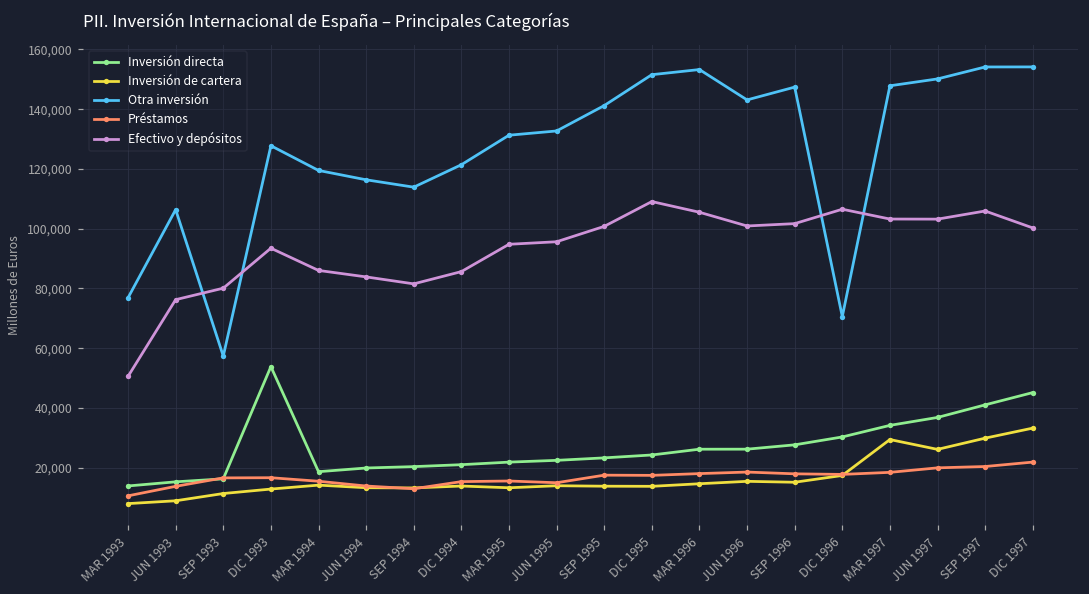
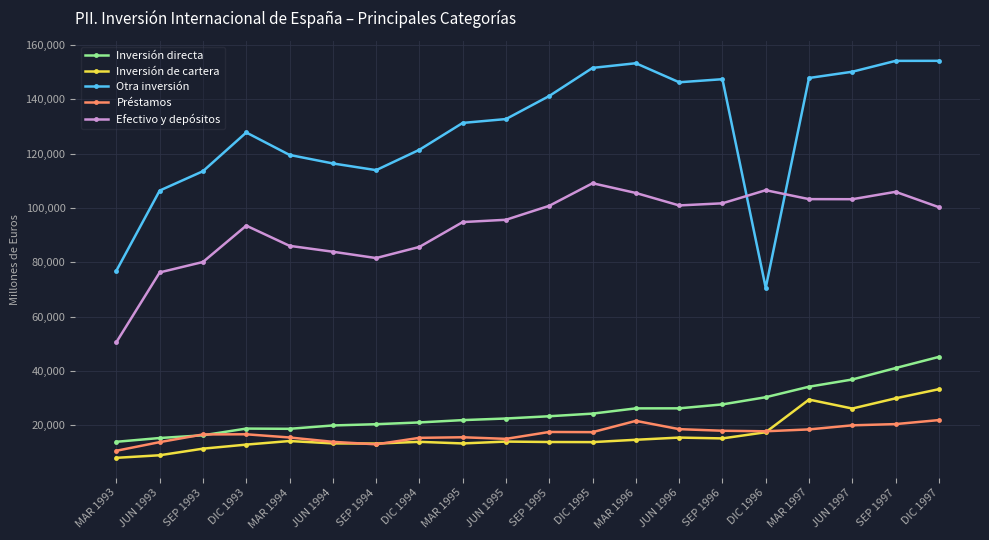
  {
    "Inversión directa": {
      "MAR 1993": "14,000",
      "JUN 1993": "15,000",
-     "DIC 1993": "54,000",
+     "DIC 1993": "19,000",
      "MAR 1994": "19,000",
      "JUN 1994": "20,000",
      "SEP 1994": "20,000",
      "DIC 1994": "21,000",
      "MAR 1995": "22,000",
      "JUN 1995": "22,000",
      "SEP 1995": "23,000",
      "DIC 1995": "24,000",
      "MAR 1996": "26,000",
      "JUN 1996": "26,000",
      "SEP 1996": "28,000",
      "DIC 1996": "30,000",
      "MAR 1997": "34,000",
      "JUN 1997": "37,000",
      "SEP 1997": "41,000",
      "DIC 1997": "45,000"
    },
    "Inversión de cartera": {
      "MAR 1993": "8,000",
      "JUN 1993": "9,000",
      "SEP 1993": "11,000",
      "DIC 1993": "13,000",
      "MAR 1994": "14,000",
      "DIC 1994": "14,000",
      "MAR 1995": "13,000",
      "JUN 1995": "14,000",
      "SEP 1995": "14,000",
      "DIC 1995": "14,000",
      "MAR 1996": "15,000",
      "JUN 1996": "15,000",
      "SEP 1996": "15,000",
      "MAR 1997": "29,000",
      "JUN 1997": "26,000",
      "SEP 1997": "30,000",
      "DIC 1997": "33,000"
    },
    "Otra inversión": {
      "MAR 1993": "77,000",
      "JUN 1993": "106,000",
-     "SEP 1993": "57,000",
+     "SEP 1993": "114,000",
      "DIC 1993": "128,000",
      "MAR 1994": "120,000",
      "JUN 1994": "116,000",
      "SEP 1994": "114,000",
      "DIC 1994": "121,000",
      "MAR 1995": "131,000",
      "JUN 1995": "133,000",
      "SEP 1995": "141,000",
      "DIC 1995": "152,000",
      "MAR 1996": "153,000",
-     "JUN 1996": "143,000",
+     "JUN 1996": "146,000",
      "SEP 1996": "147,000",
      "DIC 1996": "71,000",
      "MAR 1997": "148,000",
      "JUN 1997": "150,000",
      "SEP 1997": "154,000",
      "DIC 1997": "154,000"
    },
    "Préstamos": {
      "MAR 1993": "11,000",
      "JUN 1993": "14,000",
      "DIC 1993": "17,000",
      "MAR 1994": "15,000",
      "DIC 1994": "15,000",
      "MAR 1995": "16,000",
      "JUN 1995": "15,000",
      "SEP 1995": "18,000",
      "DIC 1995": "17,000",
-     "MAR 1996": "18,000",
+     "MAR 1996": "22,000",
      "JUN 1996": "19,000",
      "SEP 1996": "18,000",
      "MAR 1997": "18,000",
      "JUN 1997": "20,000",
      "SEP 1997": "20,000",
      "DIC 1997": "22,000"
    },
    "Efectivo y depósitos": {
      "MAR 1993": "51,000",
      "JUN 1993": "76,000",
      "SEP 1993": "80,000",
      "DIC 1993": "93,000",
      "MAR 1994": "86,000",
      "JUN 1994": "84,000",
      "SEP 1994": "82,000",
      "DIC 1994": "86,000",
      "MAR 1995": "95,000",
      "JUN 1995": "96,000",
      "SEP 1995": "101,000",
      "DIC 1995": "109,000",
      "MAR 1996": "106,000",
      "JUN 1996": "101,000",
      "SEP 1996": "102,000",
      "DIC 1996": "107,000",
      "MAR 1997": "103,000",
      "JUN 1997": "103,000",
      "SEP 1997": "106,000",
      "DIC 1997": "100,000"
    }
  }
